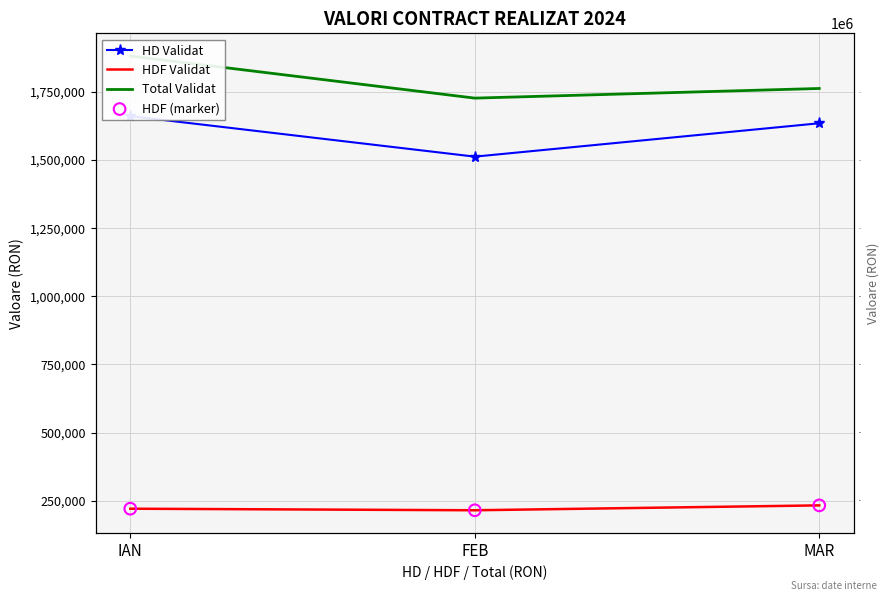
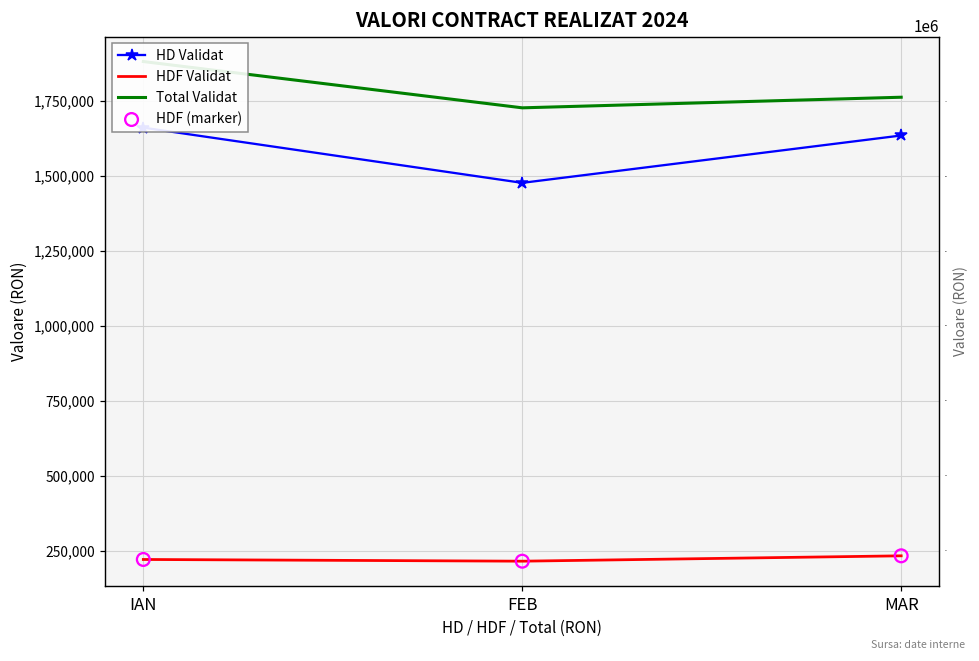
  {
    "HD Validat": {
-     "FEB": "1,510,000",
+     "FEB": "1,480,000",
      "MAR": "1,640,000"
    },
    "Total Validat": {
      "FEB": "1,730,000",
      "MAR": "1,760,000"
    }
  }
